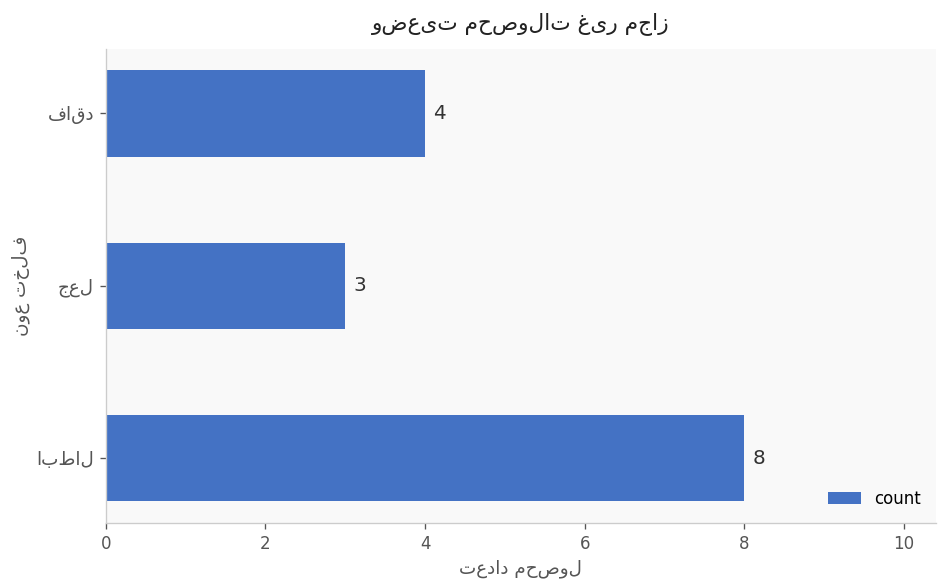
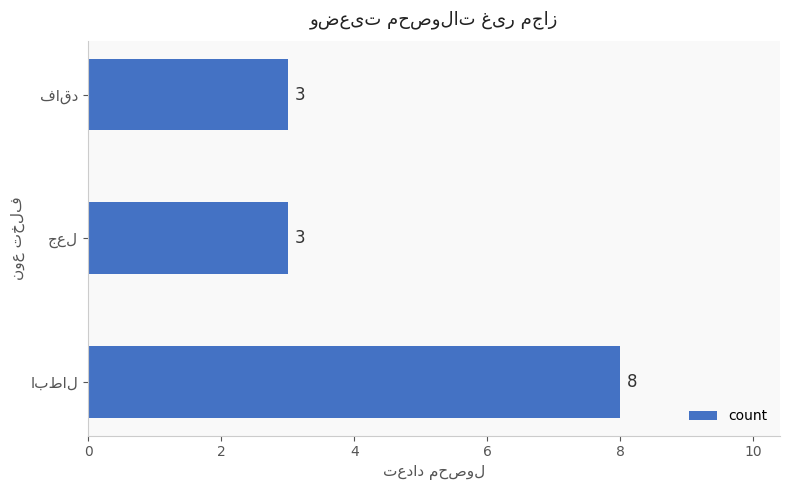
  {
-   "فاقد": 4,
+   "فاقد": 3,
    "جعل": 3,
    "ابطال": 8
  }
